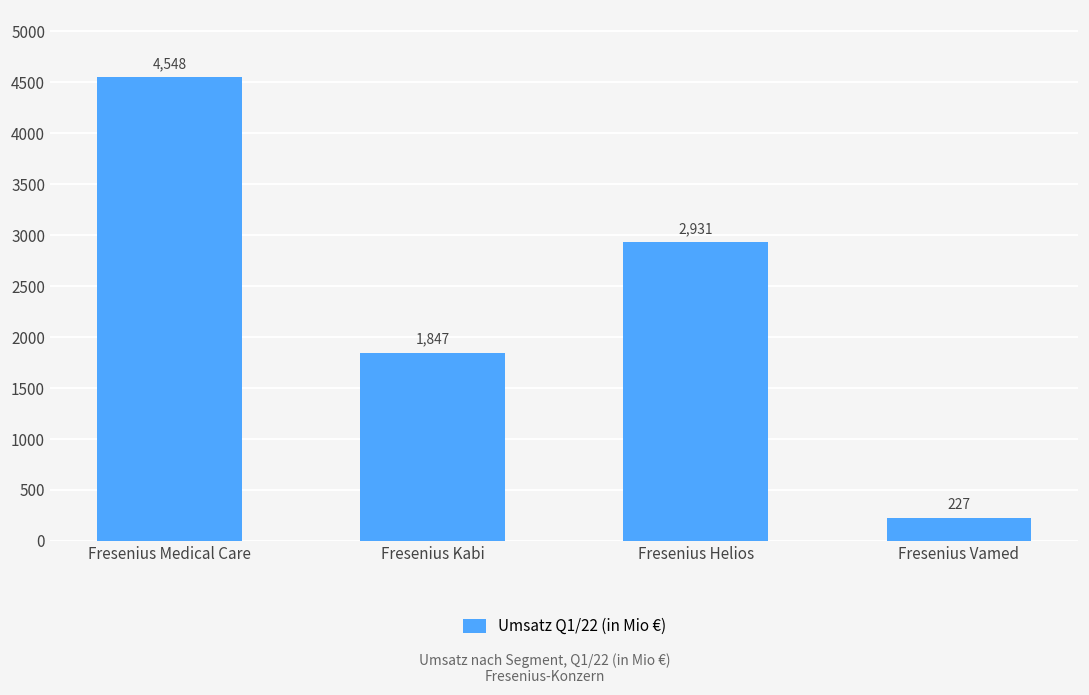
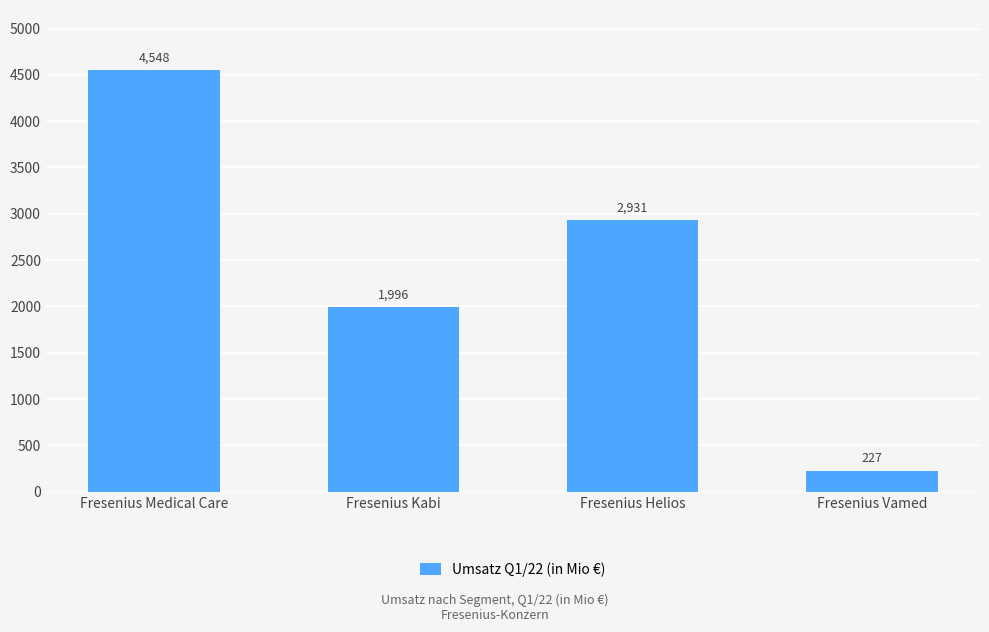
  {
    "Fresenius Medical Care": "4,548",
-   "Fresenius Kabi": "1,847",
+   "Fresenius Kabi": "1,996",
    "Fresenius Helios": "2,931",
    "Fresenius Vamed": "227"
  }
